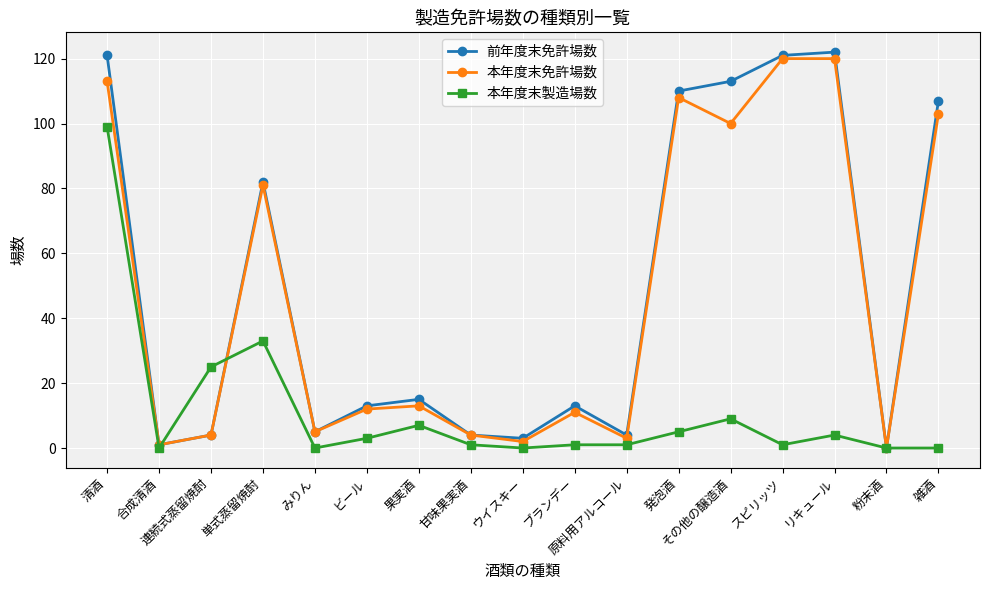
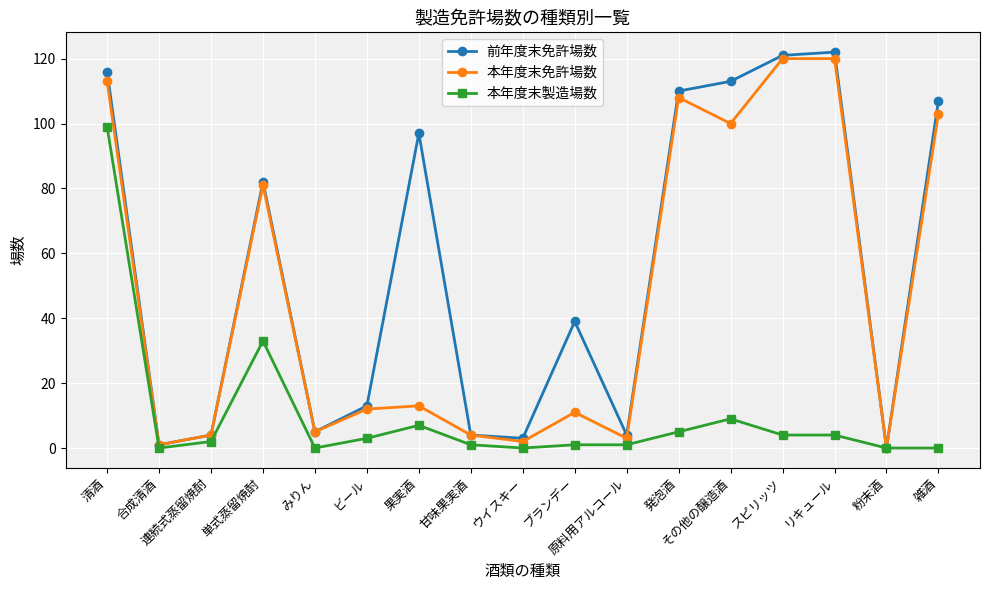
  {
    "前年度末免許場数": {
-     "清酒": 121,
+     "清酒": 116,
      "単式蒸留焼酎": 82,
      "ビール": 13,
-     "果実酒": 15,
+     "果実酒": 97,
      "ウイスキー": 3,
-     "ブランデー": 13,
+     "ブランデー": 39,
      "原料用アルコール": 4,
      "発泡酒": 110,
      "その他の醸造酒": 113,
      "スピリッツ": 121,
      "リキュール": 122,
      "雑酒": 107
    },
    "本年度末免許場数": {
      "清酒": 113,
      "単式蒸留焼酎": 81,
      "ビール": 12,
      "果実酒": 13,
      "ウイスキー": 2,
      "ブランデー": 11,
      "原料用アルコール": 3,
      "発泡酒": 108,
      "その他の醸造酒": 100,
      "スピリッツ": 120,
      "リキュール": 120,
      "雑酒": 103
    },
    "本年度末製造場数": {
      "清酒": 99,
      "合成清酒": 0,
-     "連続式蒸留焼酎": 25,
+     "連続式蒸留焼酎": 2,
      "単式蒸留焼酎": 33,
      "みりん": 0,
      "ビール": 3,
      "果実酒": 7,
      "甘味果実酒": 1,
      "ウイスキー": 0,
      "ブランデー": 1,
      "原料用アルコール": 1,
      "発泡酒": 5,
      "その他の醸造酒": 9,
-     "スピリッツ": 1,
+     "スピリッツ": 4,
      "リキュール": 4,
      "雑酒": 0
    }
  }
